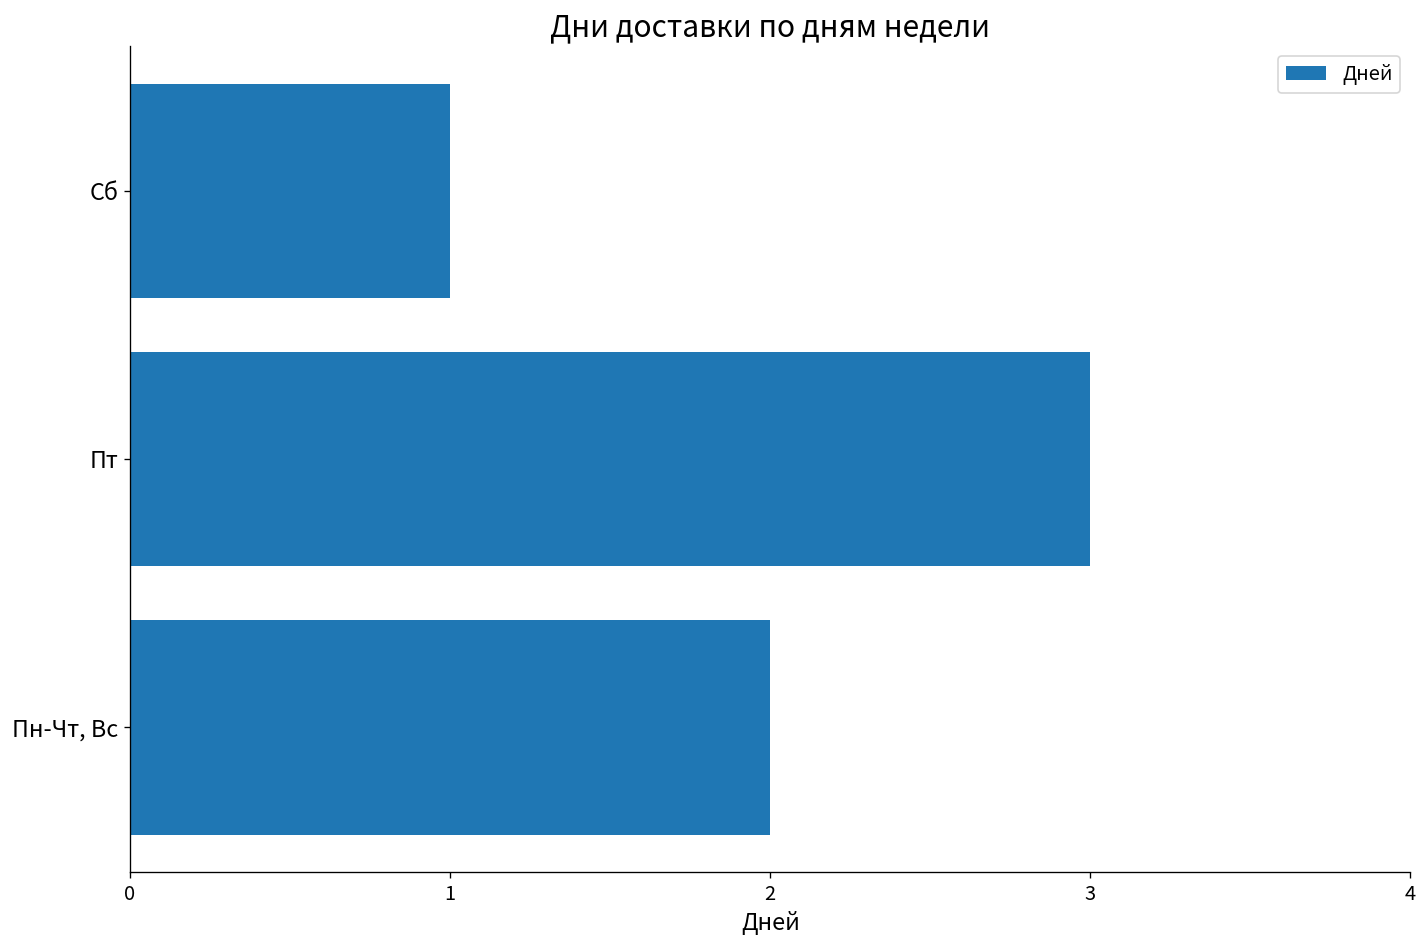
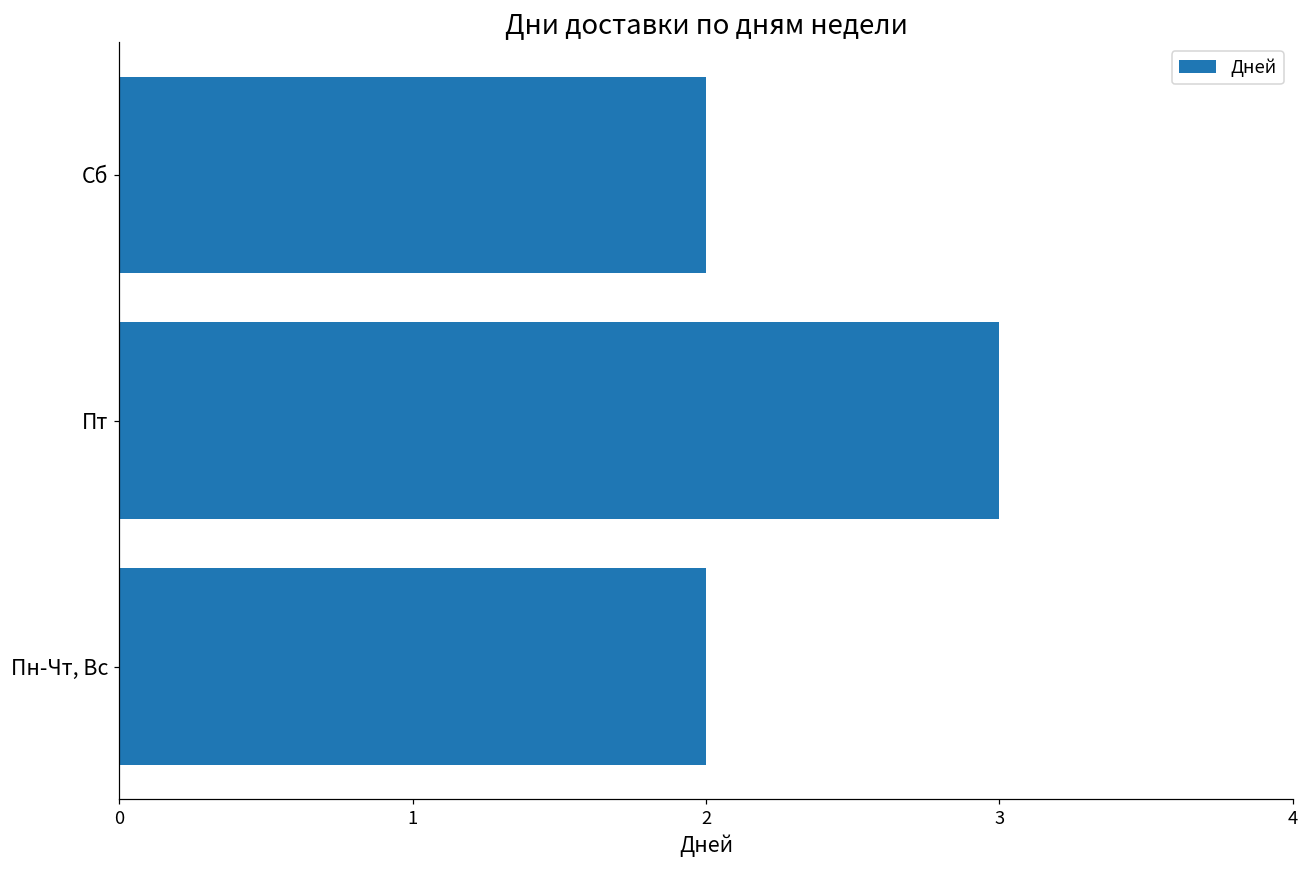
  {
-   "Сб": 1,
+   "Сб": 2,
    "Пт": 3,
    "Пн-Чт, Вс": 2
  }
